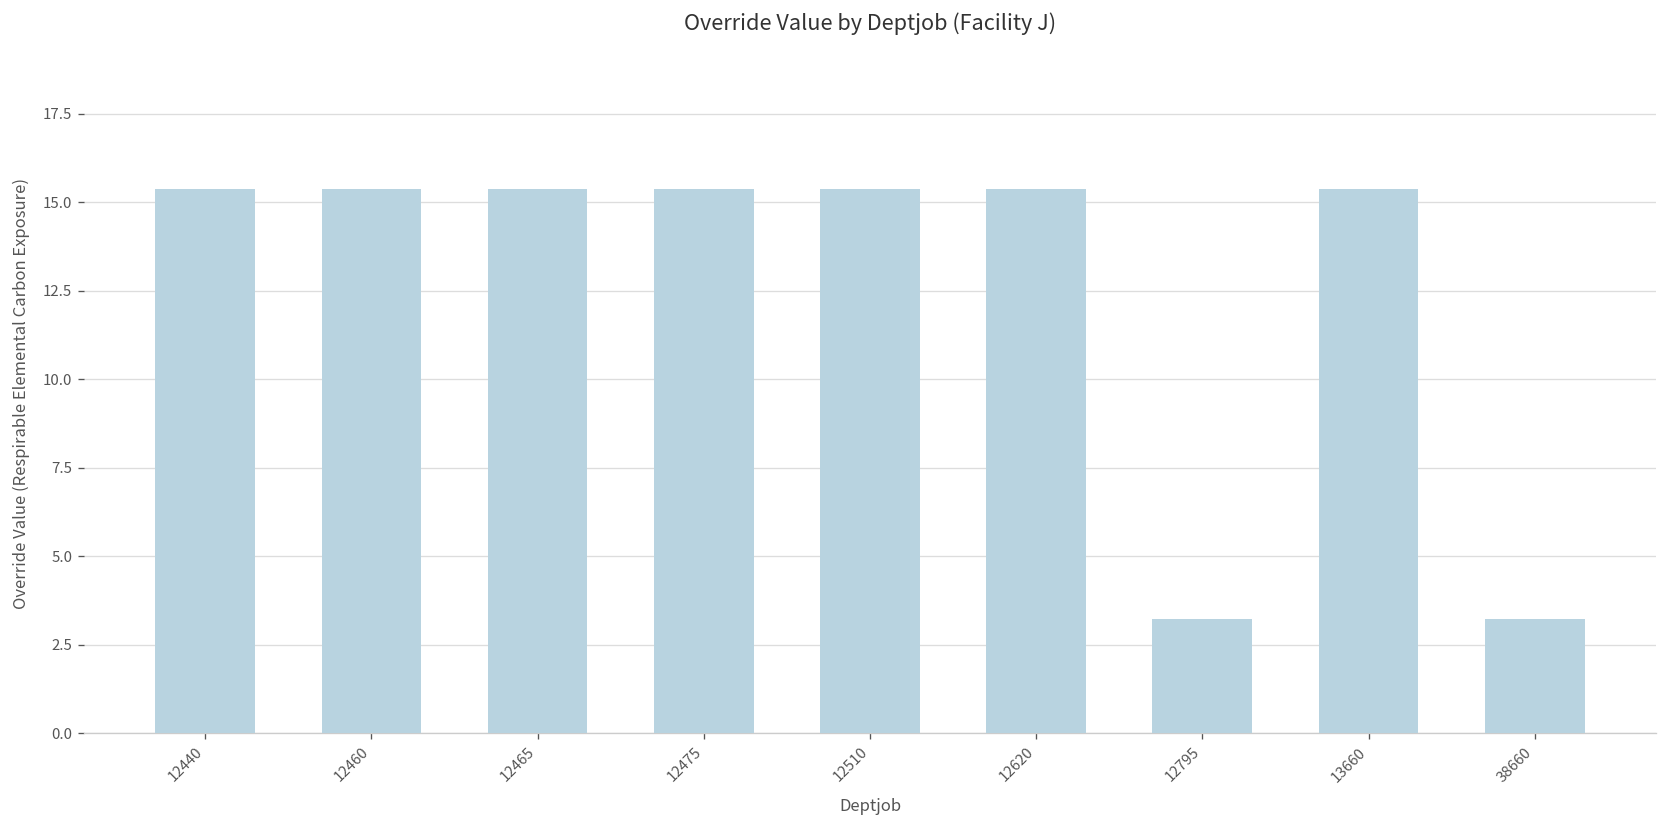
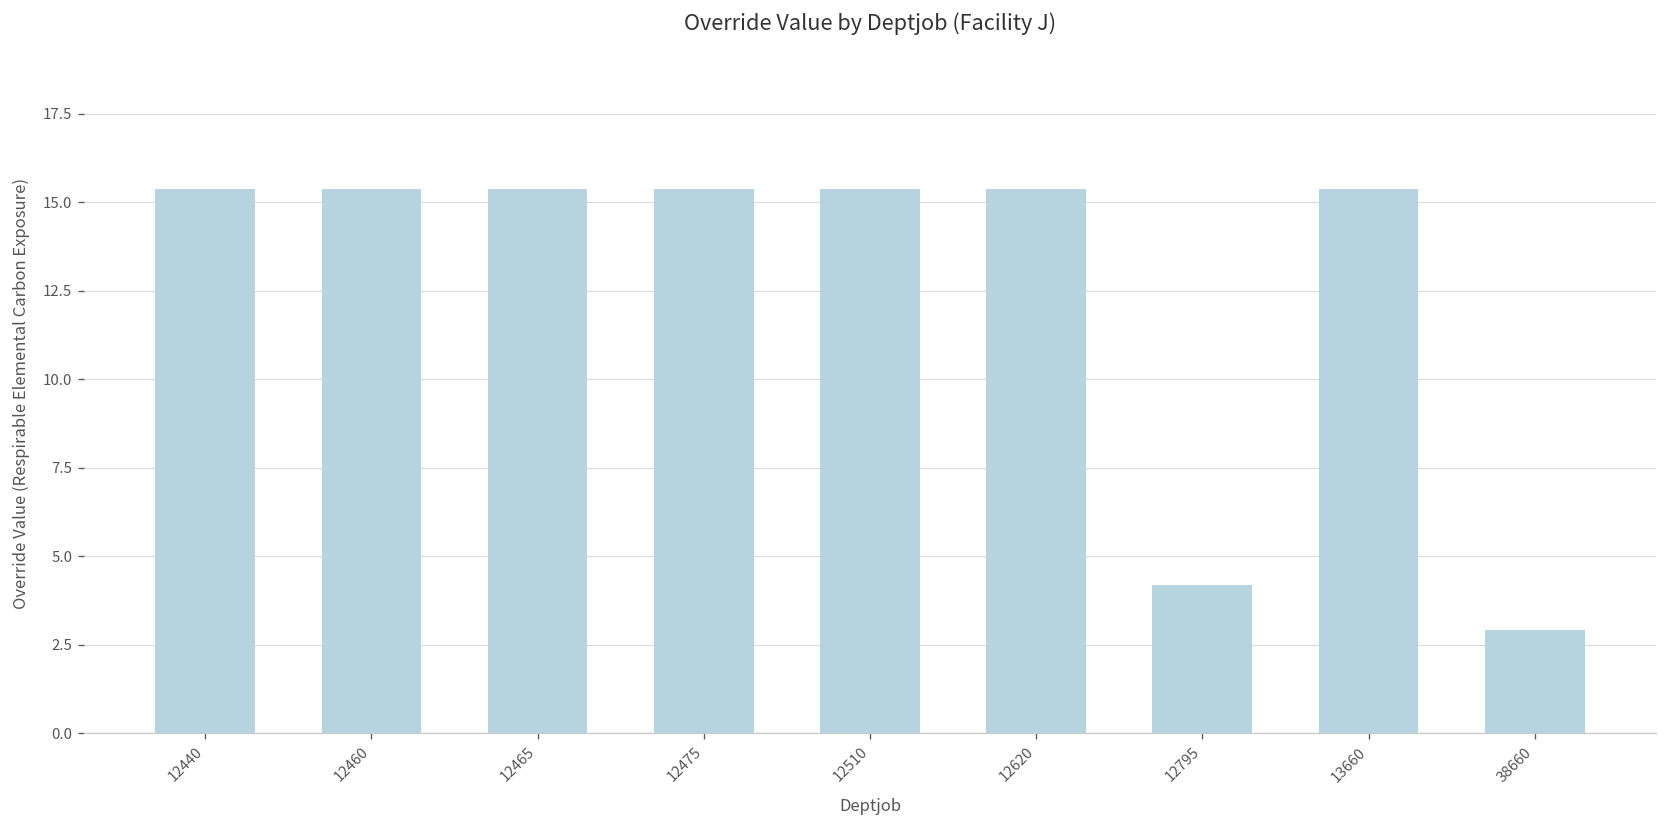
  {
    "12440": 15.4,
    "12460": 15.4,
    "12465": 15.4,
    "12475": 15.4,
    "12510": 15.4,
    "12620": 15.4,
-   "12795": 3.2,
+   "12795": 4.2,
    "13660": 15.4,
-   "38660": 3.2
+   "38660": 2.9
  }
